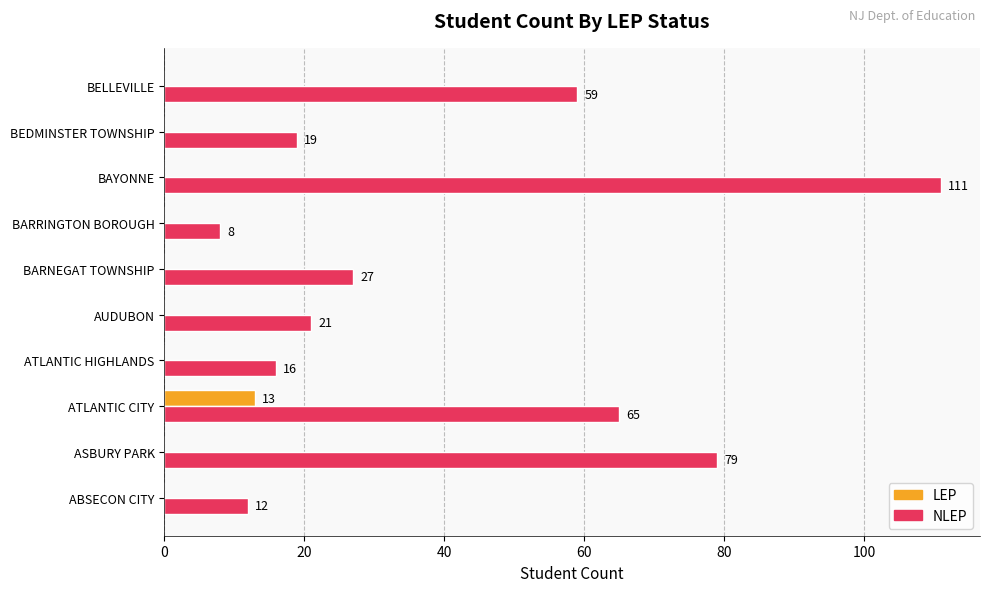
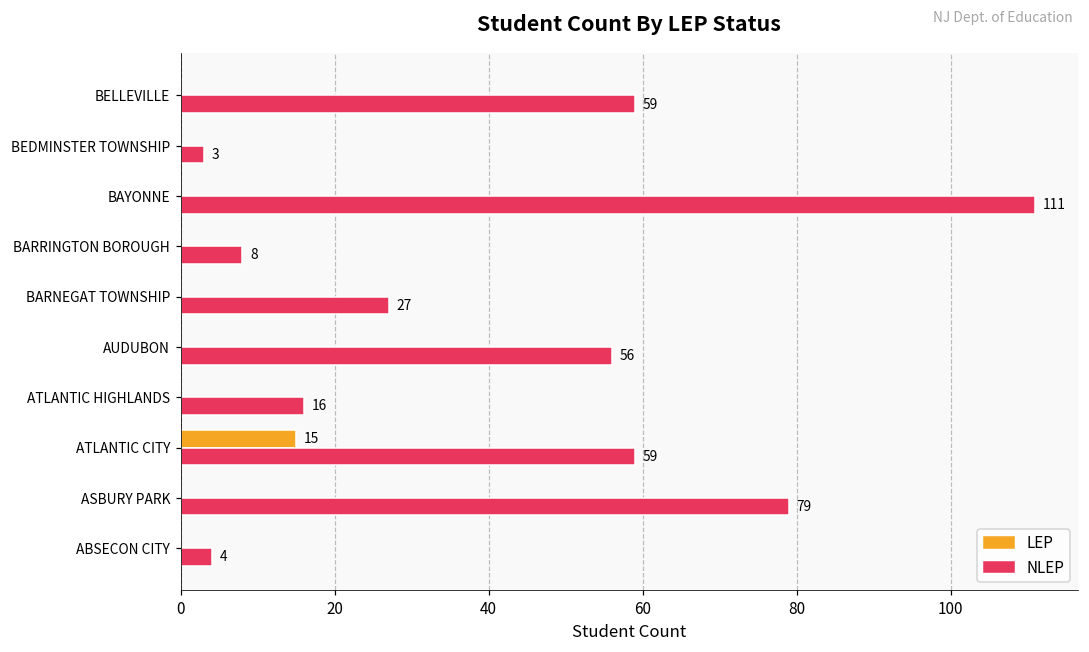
  {
    "LEP": {
-     "ATLANTIC CITY": 13
+     "ATLANTIC CITY": 15
    },
    "NLEP": {
      "BELLEVILLE": 59,
-     "BEDMINSTER TOWNSHIP": 19,
+     "BEDMINSTER TOWNSHIP": 3,
      "BAYONNE": 111,
      "BARRINGTON BOROUGH": 8,
      "BARNEGAT TOWNSHIP": 27,
-     "AUDUBON": 21,
+     "AUDUBON": 56,
      "ATLANTIC HIGHLANDS": 16,
-     "ATLANTIC CITY": 65,
+     "ATLANTIC CITY": 59,
      "ASBURY PARK": 79,
-     "ABSECON CITY": 12
+     "ABSECON CITY": 4
    }
  }
